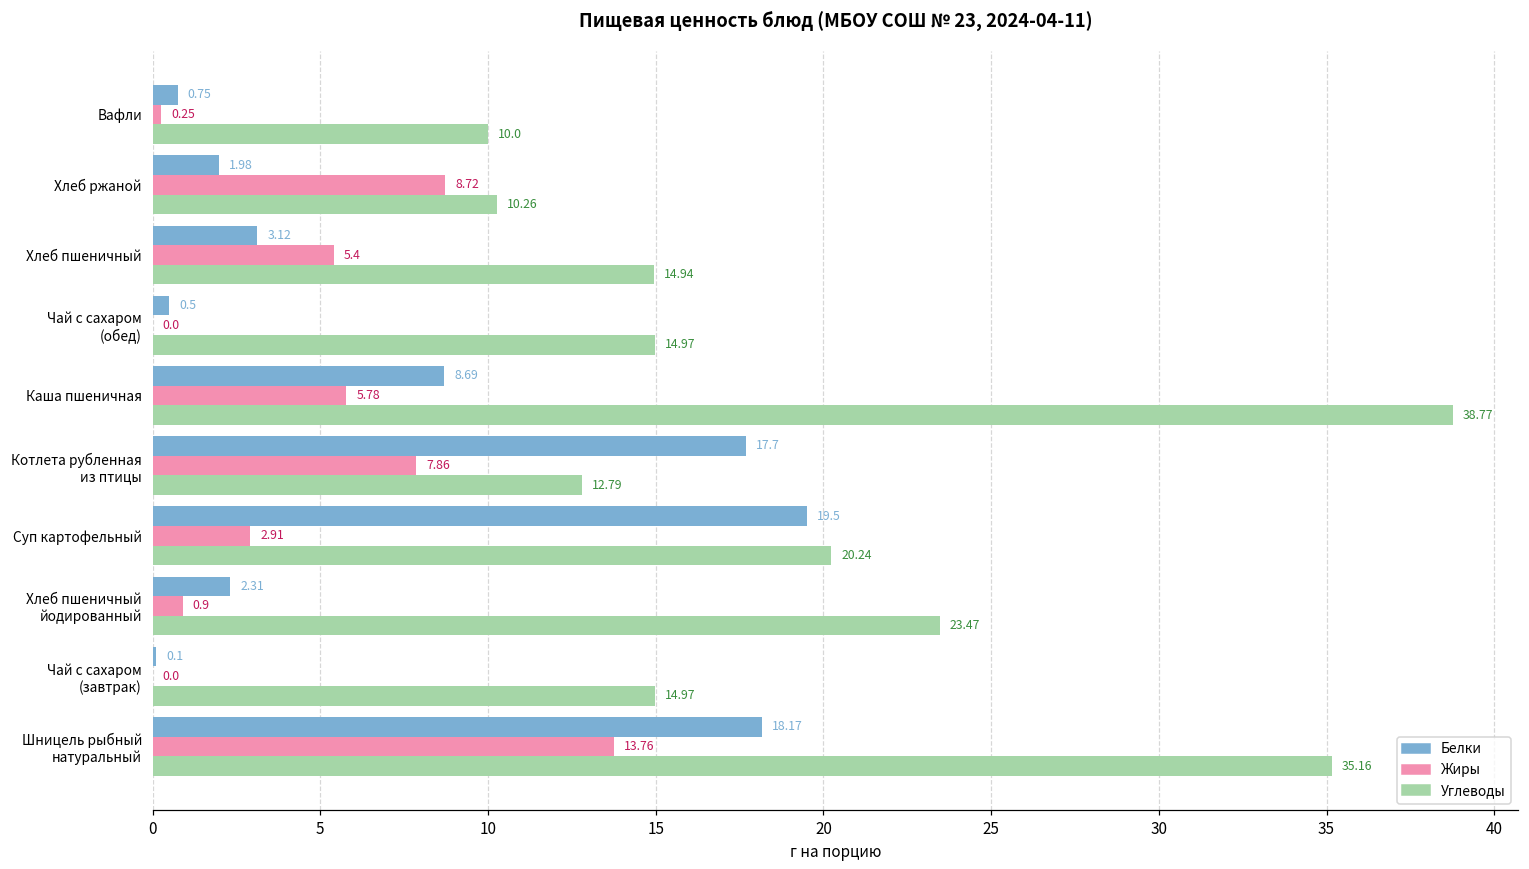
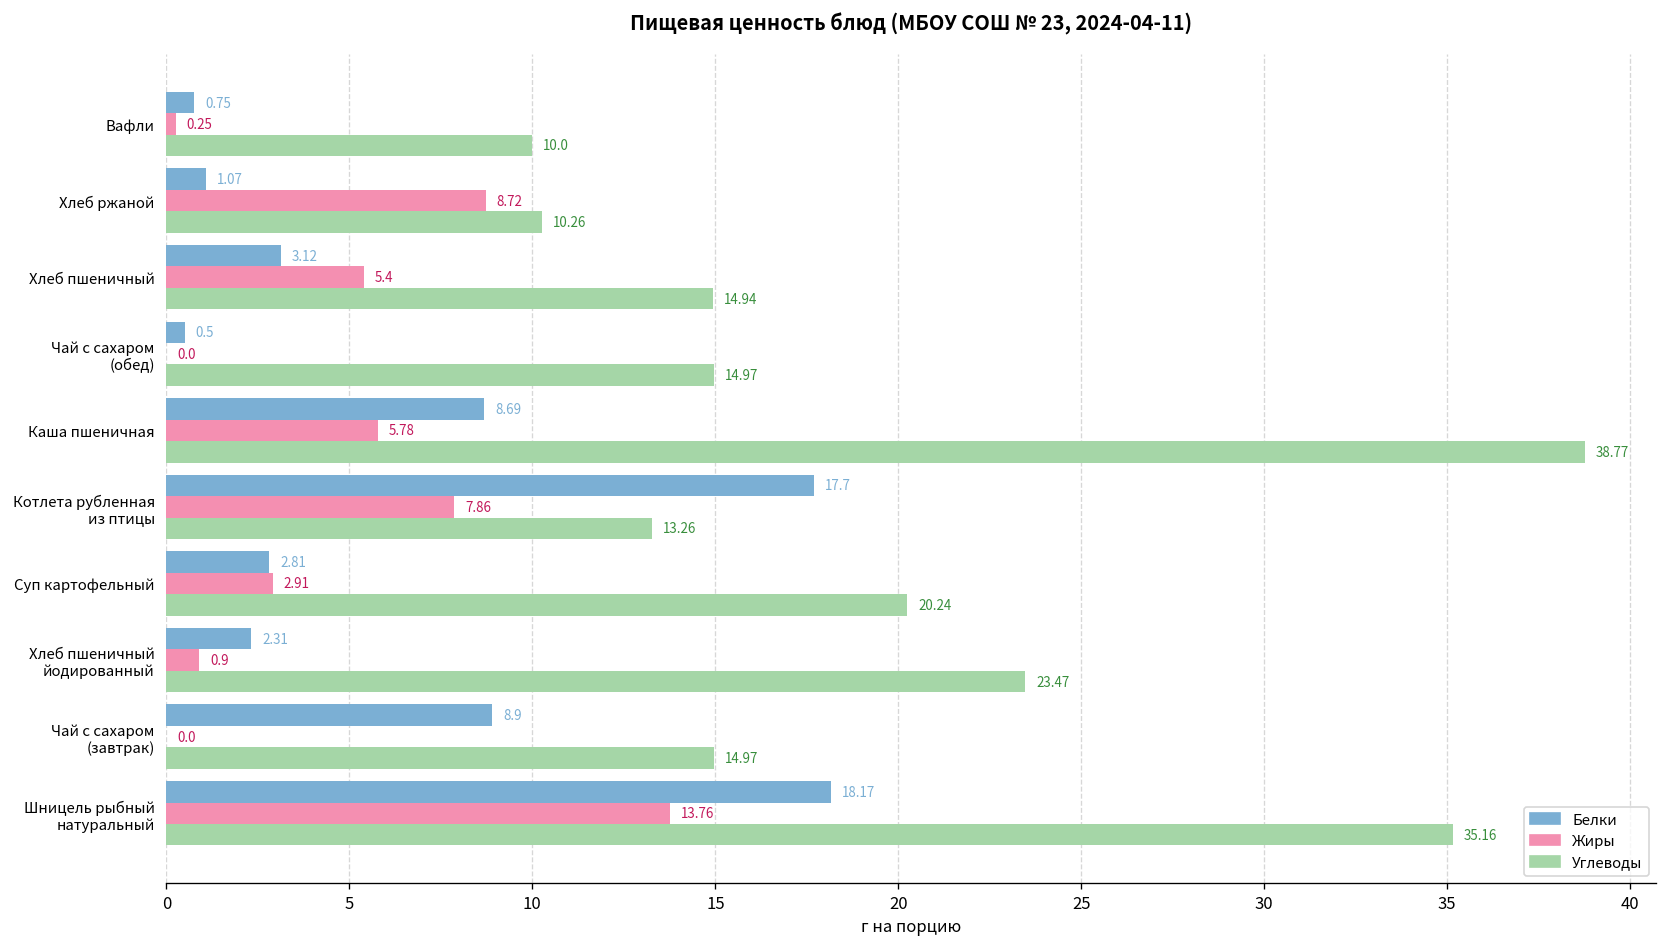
  {
    "Белки": {
      "Вафли": 0.75,
-     "Хлеб ржаной": 1.98,
+     "Хлеб ржаной": 1.07,
      "Хлеб пшеничный": 3.12,
      "Чай с сахаром (обед)": 0.5,
      "Каша пшеничная": 8.69,
      "Котлета рубленная из птицы": 17.7,
-     "Суп картофельный": 19.5,
+     "Суп картофельный": 2.81,
      "Хлеб пшеничный йодированный": 2.31,
-     "Чай с сахаром (завтрак)": 0.1,
+     "Чай с сахаром (завтрак)": 8.9,
      "Шницель рыбный натуральный": 18.17
    },
    "Жиры": {
      "Вафли": 0.25,
      "Хлеб ржаной": 8.72,
      "Хлеб пшеничный": 5.4,
      "Чай с сахаром (обед)": 0.0,
      "Каша пшеничная": 5.78,
      "Котлета рубленная из птицы": 7.86,
      "Суп картофельный": 2.91,
      "Хлеб пшеничный йодированный": 0.9,
      "Чай с сахаром (завтрак)": 0.0,
      "Шницель рыбный натуральный": 13.76
    },
    "Углеводы": {
      "Вафли": 10.0,
      "Хлеб ржаной": 10.26,
      "Хлеб пшеничный": 14.94,
      "Чай с сахаром (обед)": 14.97,
      "Каша пшеничная": 38.77,
-     "Котлета рубленная из птицы": 12.79,
+     "Котлета рубленная из птицы": 13.26,
      "Суп картофельный": 20.24,
      "Хлеб пшеничный йодированный": 23.47,
      "Чай с сахаром (завтрак)": 14.97,
      "Шницель рыбный натуральный": 35.16
    }
  }
